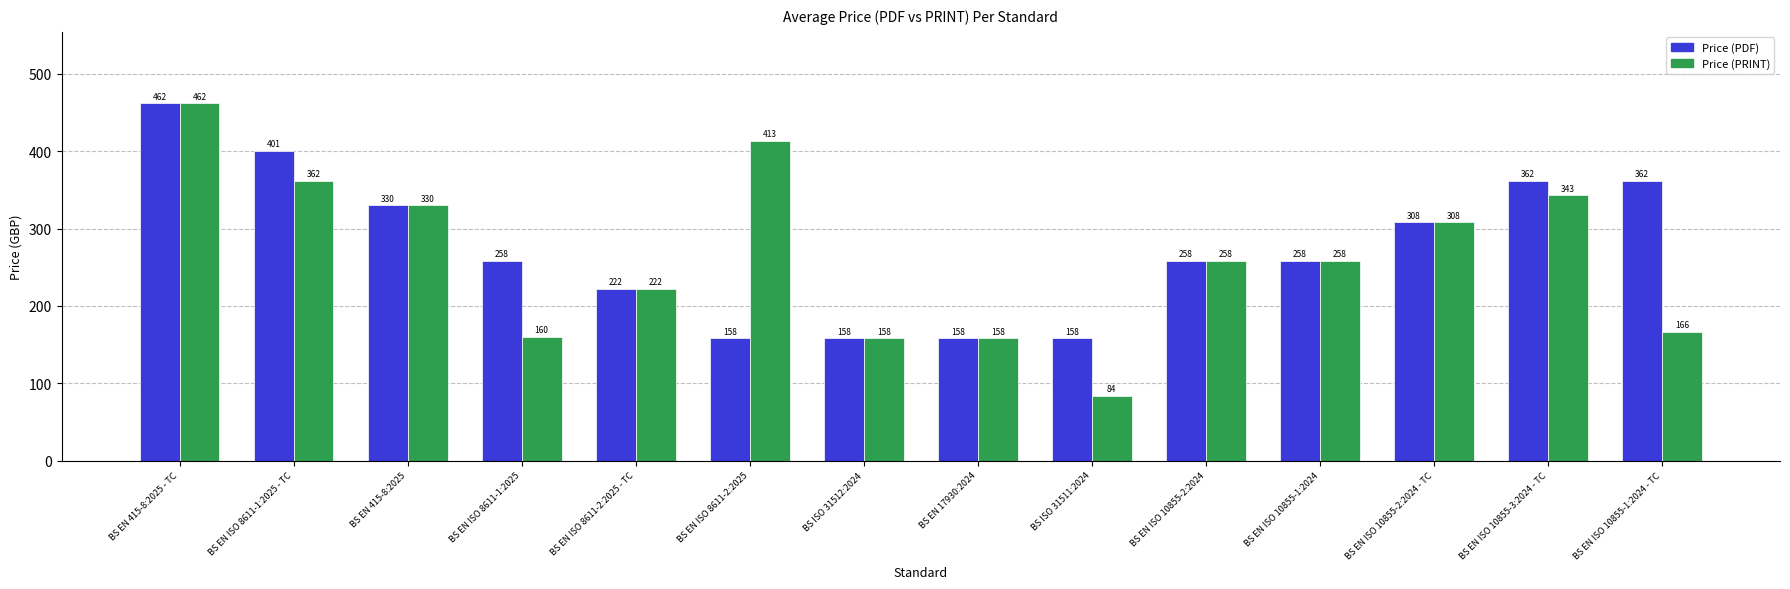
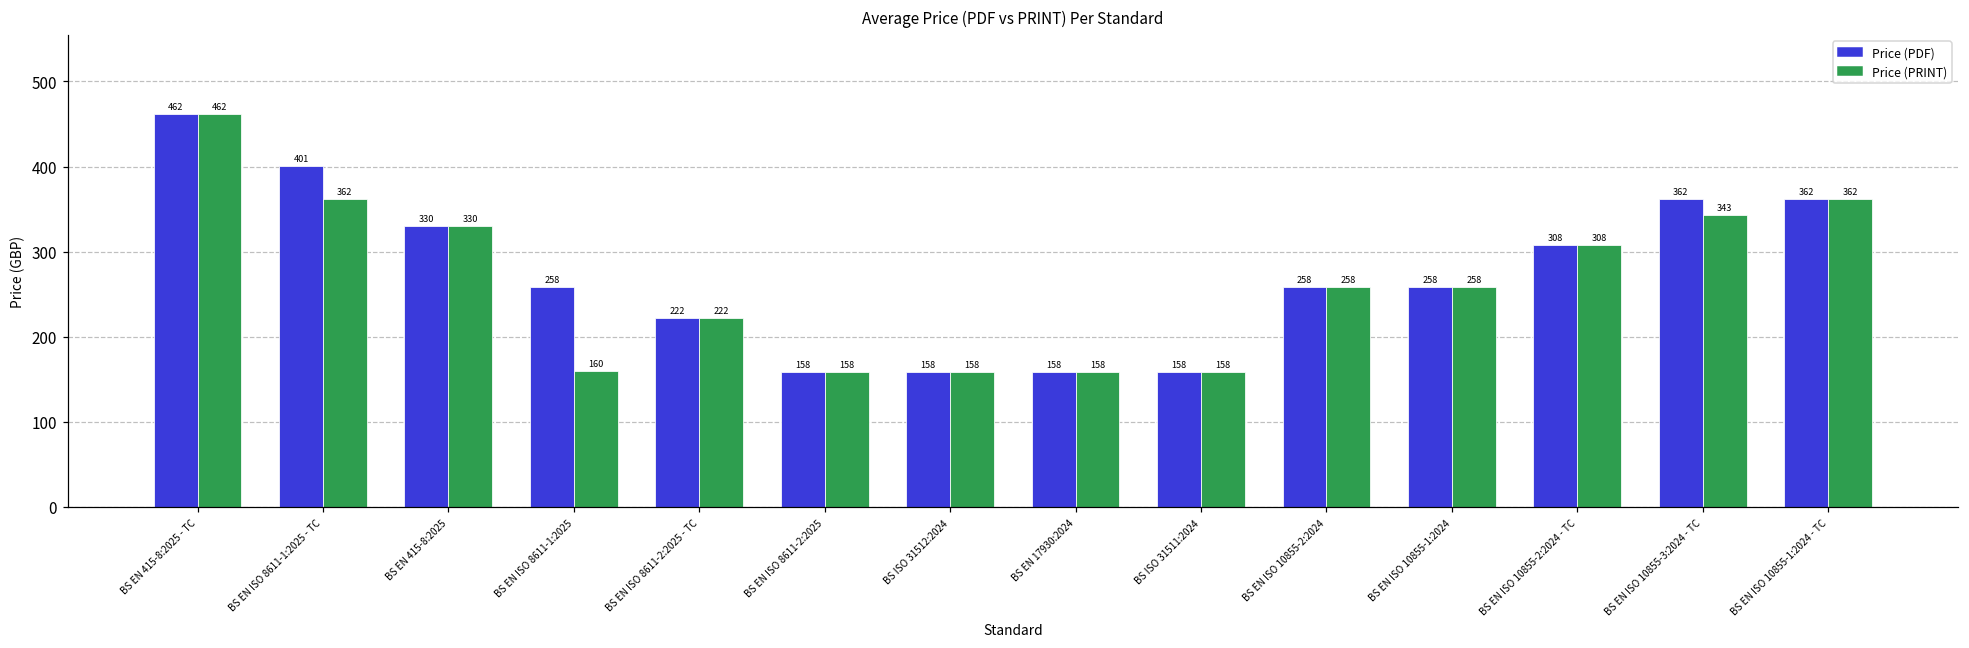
  {
    "Price (PDF)": {
      "BS EN 415-8:2025 - TC": 462,
      "BS EN ISO 8611-1:2025 - TC": 401,
      "BS EN 415-8:2025": 330,
      "BS EN ISO 8611-1:2025": 258,
      "BS EN ISO 8611-2:2025 - TC": 222,
      "BS EN ISO 8611-2:2025": 158,
      "BS ISO 31512:2024": 158,
      "BS EN 17930:2024": 158,
      "BS ISO 31511:2024": 158,
      "BS EN ISO 10855-2:2024": 258,
      "BS EN ISO 10855-1:2024": 258,
      "BS EN ISO 10855-2:2024 - TC": 308,
      "BS EN ISO 10855-3:2024 - TC": 362,
      "BS EN ISO 10855-1:2024 - TC": 362
    },
    "Price (PRINT)": {
      "BS EN 415-8:2025 - TC": 462,
      "BS EN ISO 8611-1:2025 - TC": 362,
      "BS EN 415-8:2025": 330,
      "BS EN ISO 8611-1:2025": 160,
      "BS EN ISO 8611-2:2025 - TC": 222,
-     "BS EN ISO 8611-2:2025": 413,
+     "BS EN ISO 8611-2:2025": 158,
      "BS ISO 31512:2024": 158,
      "BS EN 17930:2024": 158,
-     "BS ISO 31511:2024": 84,
+     "BS ISO 31511:2024": 158,
      "BS EN ISO 10855-2:2024": 258,
      "BS EN ISO 10855-1:2024": 258,
      "BS EN ISO 10855-2:2024 - TC": 308,
      "BS EN ISO 10855-3:2024 - TC": 343,
-     "BS EN ISO 10855-1:2024 - TC": 166
+     "BS EN ISO 10855-1:2024 - TC": 362
    }
  }
